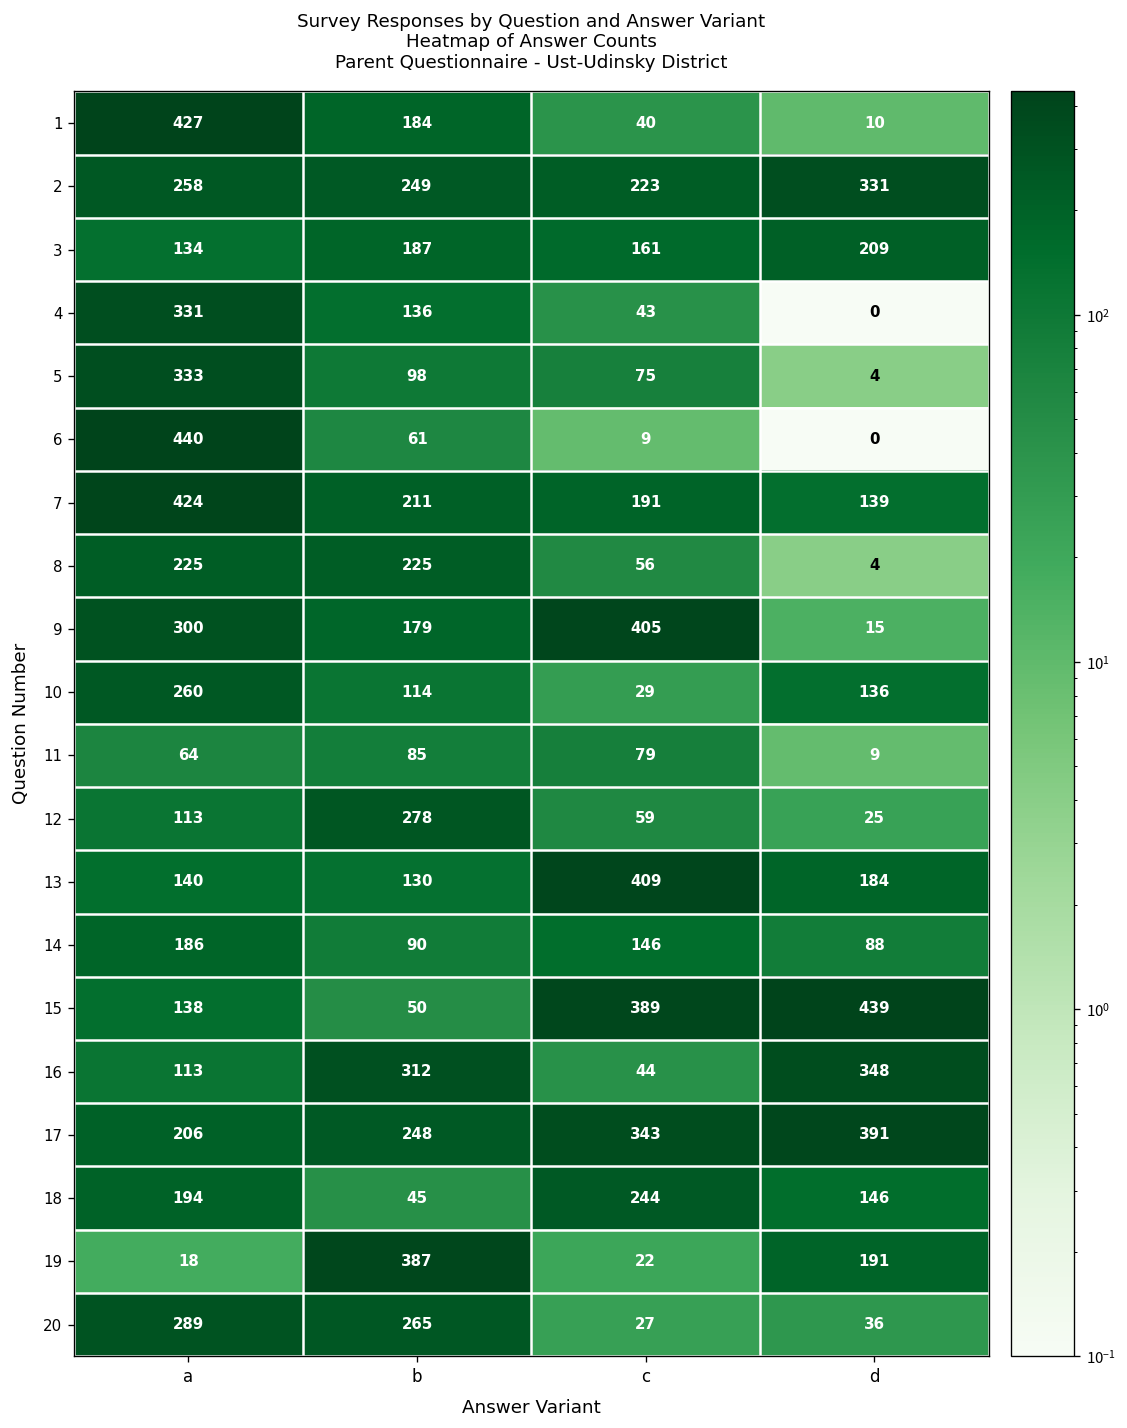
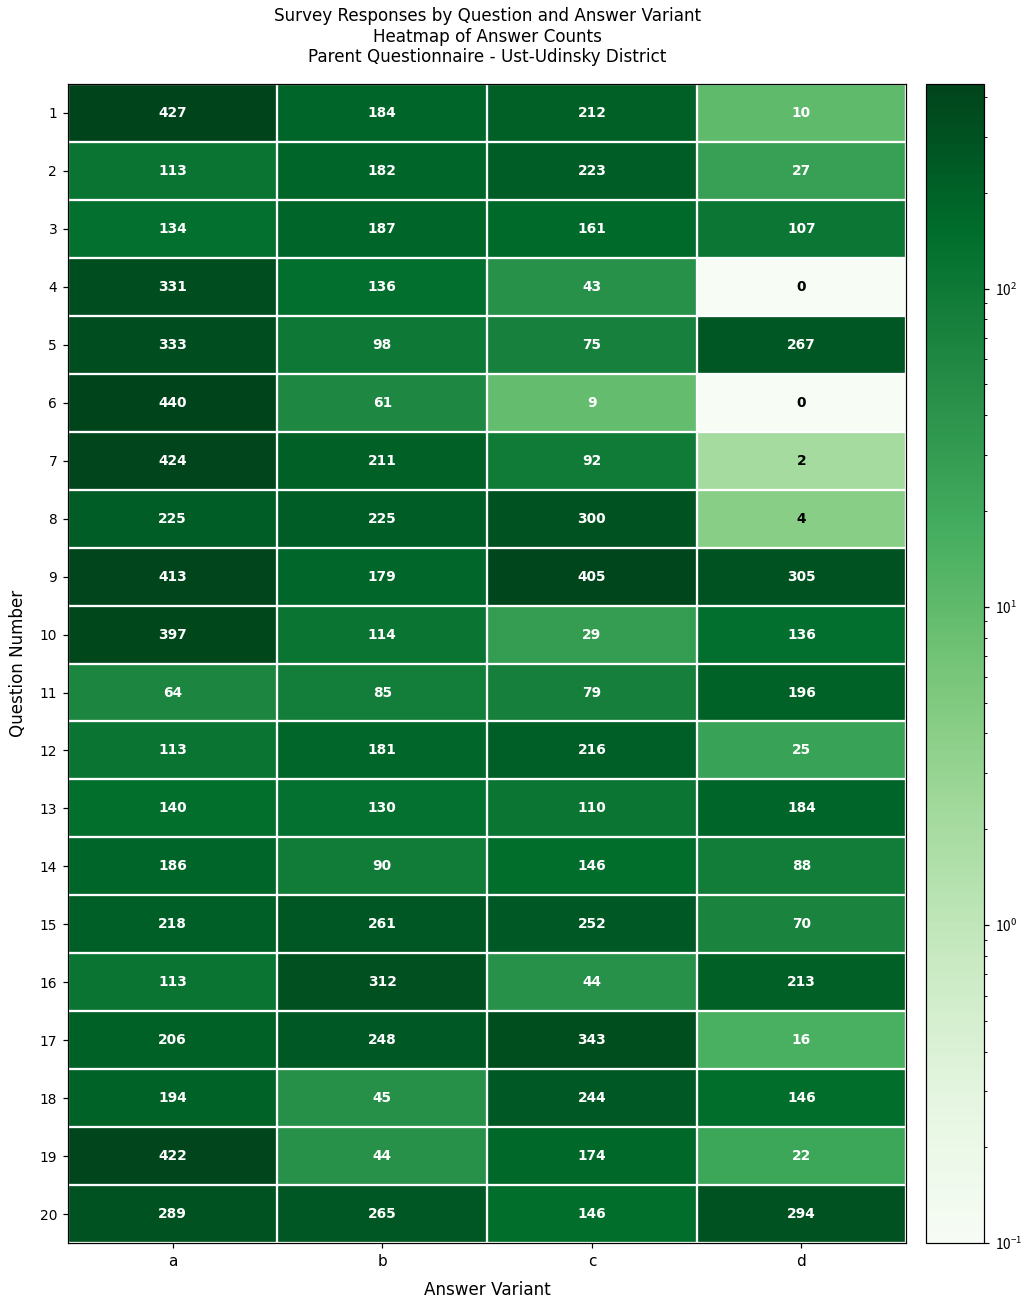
  {
    "1": {
      "a": 427,
      "b": 184,
-     "c": 40,
+     "c": 212,
      "d": 10
    },
    "2": {
-     "a": 258,
-     "b": 249,
+     "a": 113,
+     "b": 182,
      "c": 223,
-     "d": 331
+     "d": 27
    },
    "3": {
      "a": 134,
      "b": 187,
      "c": 161,
-     "d": 209
+     "d": 107
    },
    "4": {
      "a": 331,
      "b": 136,
      "c": 43,
      "d": 0
    },
    "5": {
      "a": 333,
      "b": 98,
      "c": 75,
-     "d": 4
+     "d": 267
    },
    "6": {
      "a": 440,
      "b": 61,
      "c": 9,
      "d": 0
    },
    "7": {
      "a": 424,
      "b": 211,
-     "c": 191,
-     "d": 139
+     "c": 92,
+     "d": 2
    },
    "8": {
      "a": 225,
      "b": 225,
-     "c": 56,
+     "c": 300,
      "d": 4
    },
    "9": {
-     "a": 300,
+     "a": 413,
      "b": 179,
      "c": 405,
-     "d": 15
+     "d": 305
    },
    "10": {
-     "a": 260,
+     "a": 397,
      "b": 114,
      "c": 29,
      "d": 136
    },
    "11": {
      "a": 64,
      "b": 85,
      "c": 79,
-     "d": 9
+     "d": 196
    },
    "12": {
      "a": 113,
-     "b": 278,
-     "c": 59,
+     "b": 181,
+     "c": 216,
      "d": 25
    },
    "13": {
      "a": 140,
      "b": 130,
-     "c": 409,
+     "c": 110,
      "d": 184
    },
    "14": {
      "a": 186,
      "b": 90,
      "c": 146,
      "d": 88
    },
    "15": {
-     "a": 138,
-     "b": 50,
-     "c": 389,
-     "d": 439
+     "a": 218,
+     "b": 261,
+     "c": 252,
+     "d": 70
    },
    "16": {
      "a": 113,
      "b": 312,
      "c": 44,
-     "d": 348
+     "d": 213
    },
    "17": {
      "a": 206,
      "b": 248,
      "c": 343,
-     "d": 391
+     "d": 16
    },
    "18": {
      "a": 194,
      "b": 45,
      "c": 244,
      "d": 146
    },
    "19": {
-     "a": 18,
-     "b": 387,
-     "c": 22,
-     "d": 191
+     "a": 422,
+     "b": 44,
+     "c": 174,
+     "d": 22
    },
    "20": {
      "a": 289,
      "b": 265,
-     "c": 27,
-     "d": 36
+     "c": 146,
+     "d": 294
    }
  }
